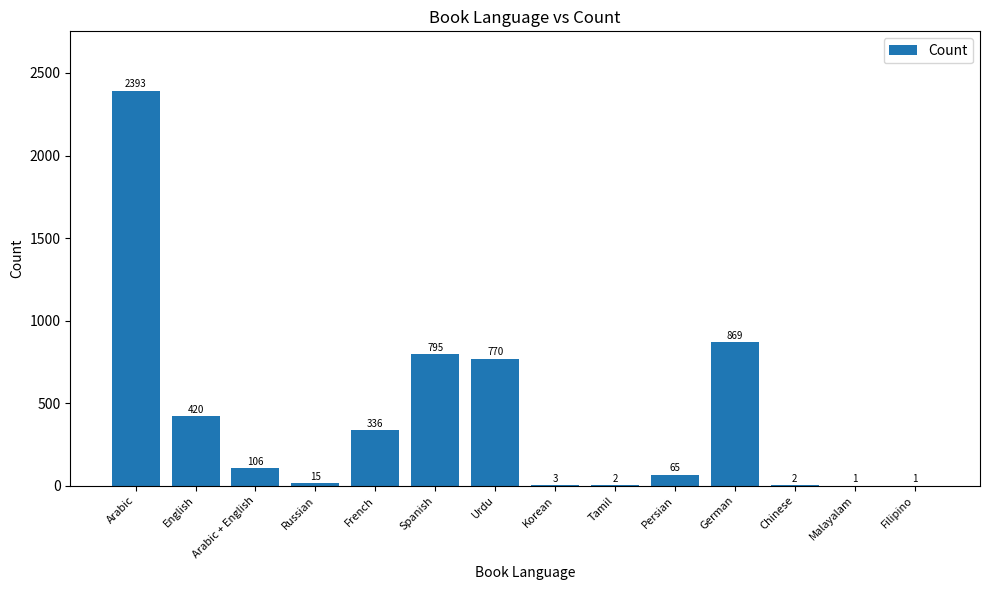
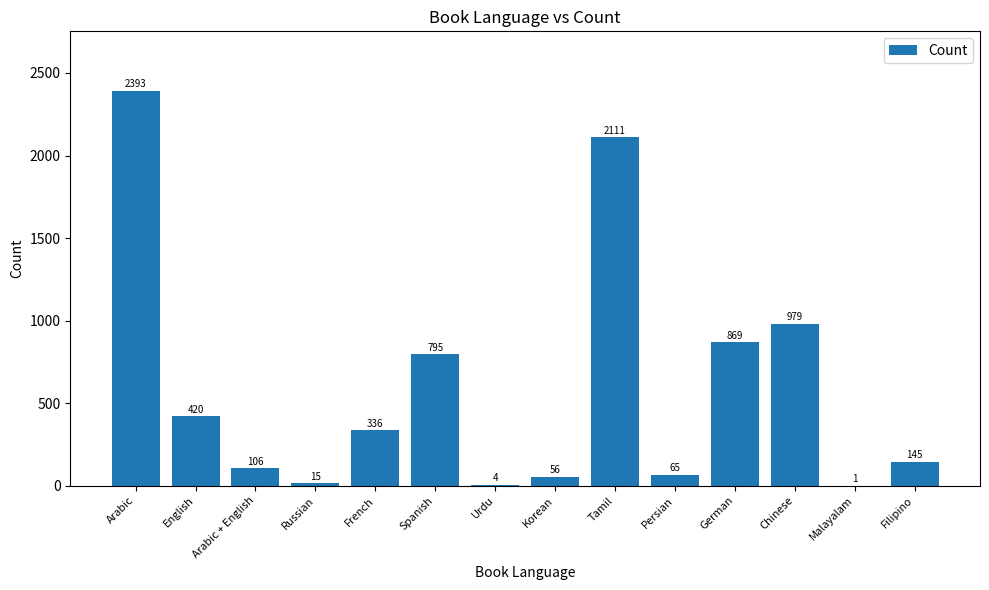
  {
    "Arabic": 2393,
    "English": 420,
    "Arabic + English": 106,
    "Russian": 15,
    "French": 336,
    "Spanish": 795,
-   "Urdu": 770,
-   "Korean": 3,
-   "Tamil": 2,
+   "Urdu": 4,
+   "Korean": 56,
+   "Tamil": 2111,
    "Persian": 65,
    "German": 869,
-   "Chinese": 2,
+   "Chinese": 979,
    "Malayalam": 1,
-   "Filipino": 1
+   "Filipino": 145
  }
